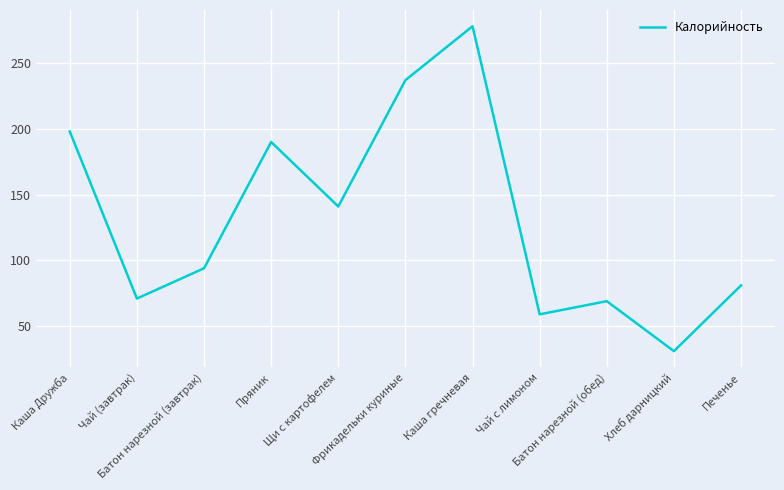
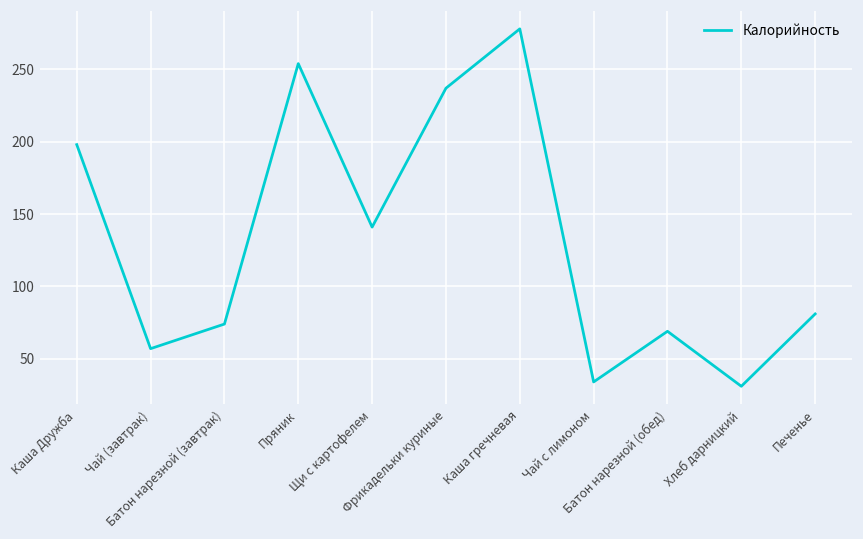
  {
    "Каша Дружба": 198,
-   "Чай (завтрак)": 71,
-   "Батон нарезной (завтрак)": 94,
-   "Пряник": 190,
+   "Чай (завтрак)": 57,
+   "Батон нарезной (завтрак)": 74,
+   "Пряник": 254,
    "Щи с картофелем": 141,
    "Фрикадельки куриные": 237,
    "Каша гречневая": 278,
-   "Чай с лимоном": 59,
+   "Чай с лимоном": 34,
    "Батон нарезной (обед)": 69,
    "Хлеб дарницкий": 31,
    "Печенье": 81
  }
